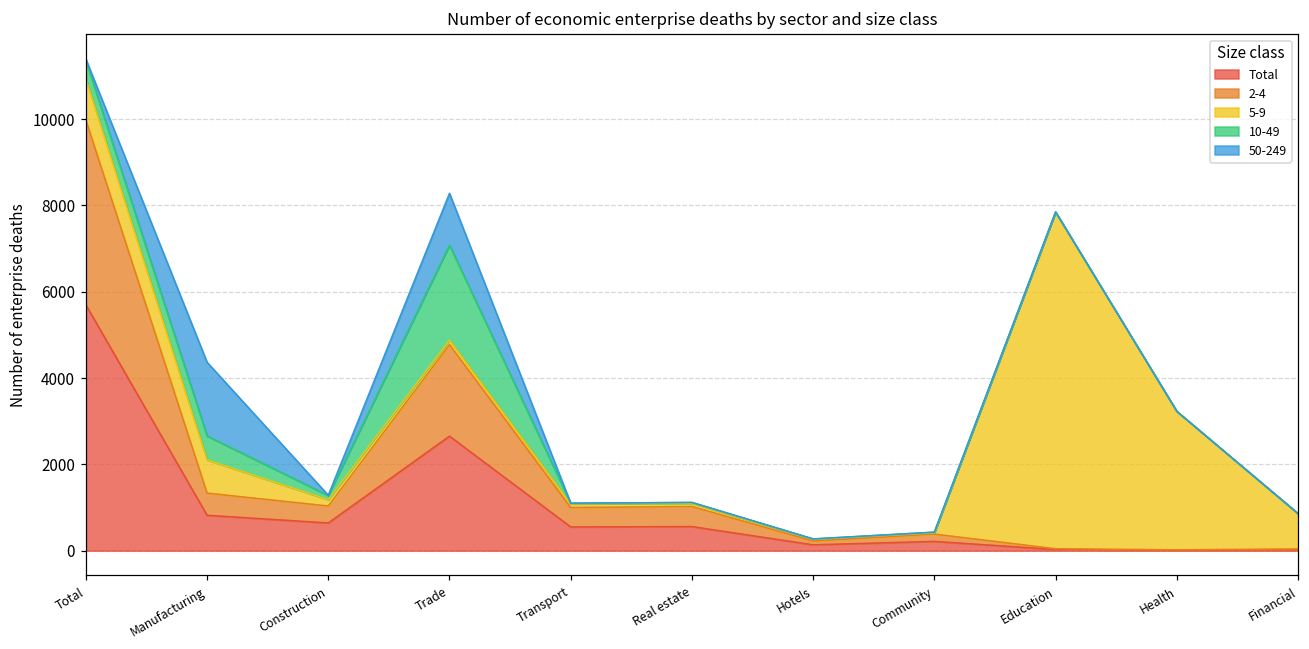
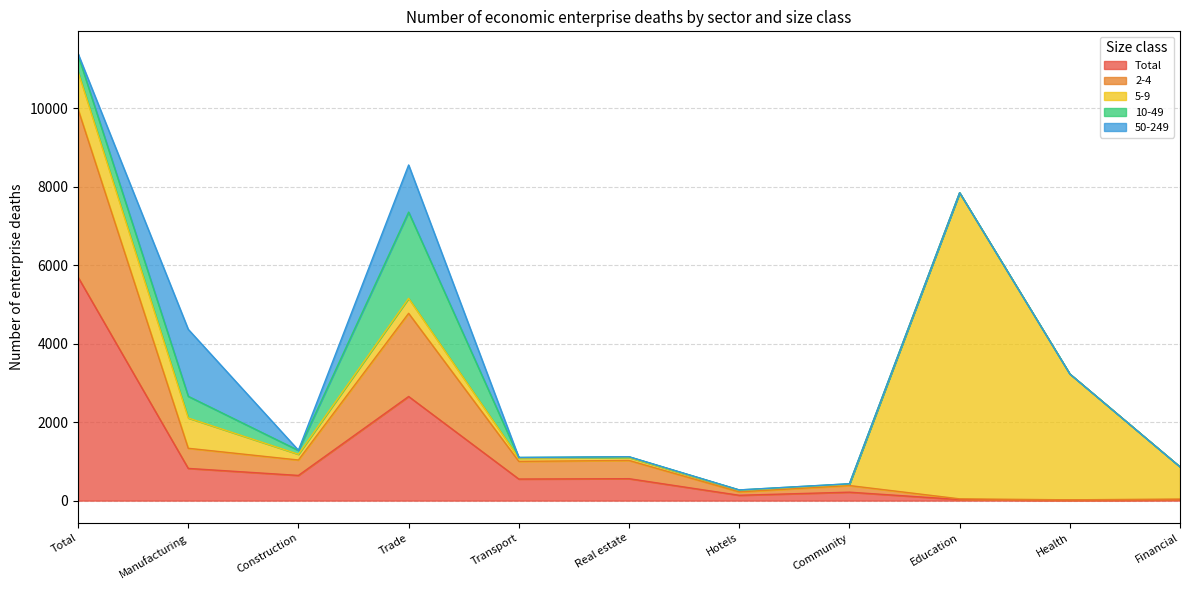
  {
    "5-9": {
      "Total": 1000,
      "Manufacturing": 800,
      "Construction": 100,
-     "Trade": 100
+     "Trade": 400
    },
    "10-49": {
      "Manufacturing": 600,
      "Trade": 2200
    },
    "50-249": {
      "Manufacturing": 1700,
      "Trade": 1200
    }
  }
